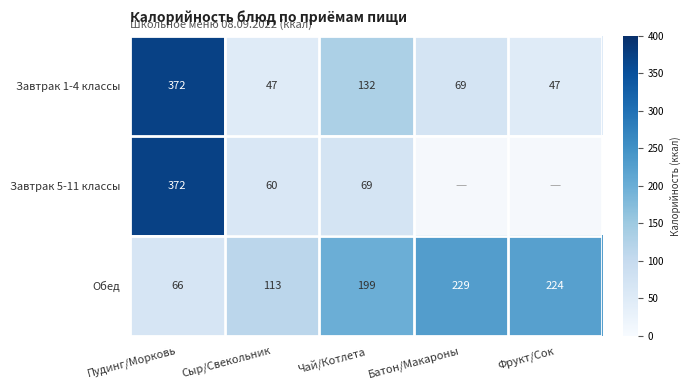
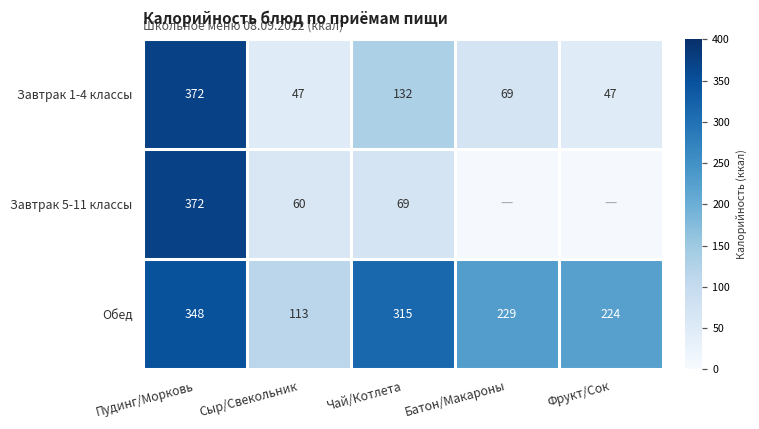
  {
    "Завтрак 1-4 классы": {
      "Пудинг/Морковь": 372,
      "Сыр/Свекольник": 47,
      "Чай/Котлета": 132,
      "Батон/Макароны": 69,
      "Фрукт/Сок": 47
    },
    "Завтрак 5-11 классы": {
      "Пудинг/Морковь": 372,
      "Сыр/Свекольник": 60,
      "Чай/Котлета": 69
    },
    "Обед": {
-     "Пудинг/Морковь": 66,
+     "Пудинг/Морковь": 348,
      "Сыр/Свекольник": 113,
-     "Чай/Котлета": 199,
+     "Чай/Котлета": 315,
      "Батон/Макароны": 229,
      "Фрукт/Сок": 224
    }
  }
